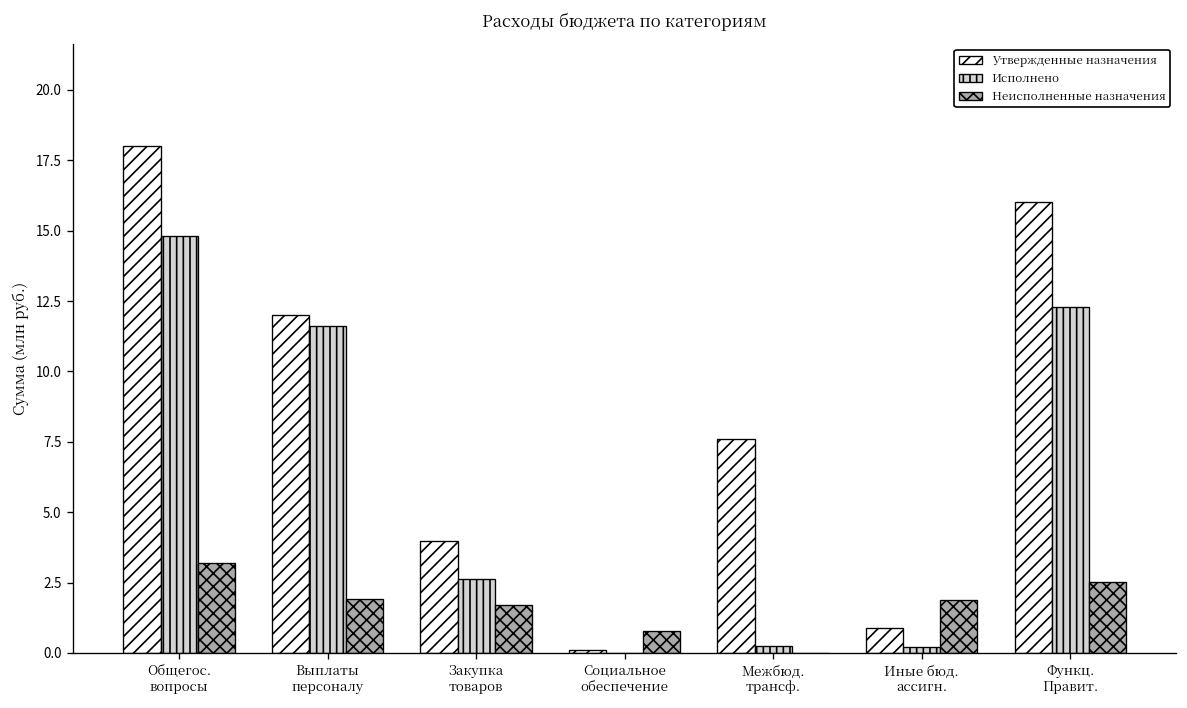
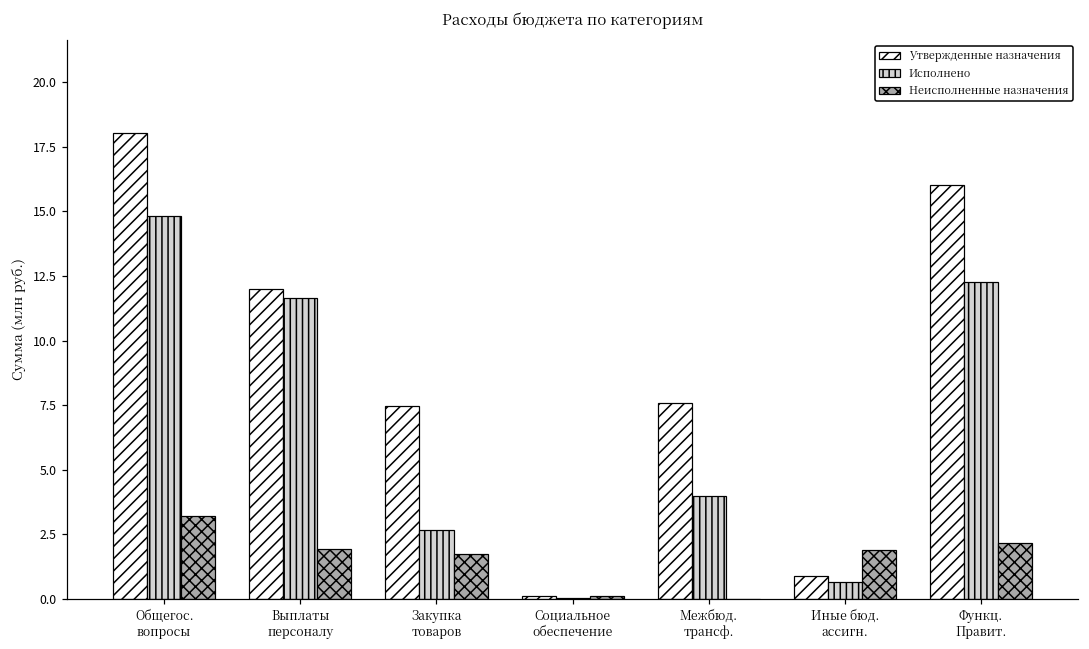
  {
    "Утвержденные назначения": {
      "Общегос. вопросы": 18.0,
      "Выплаты персоналу": 12.0,
-     "Закупка товаров": 4.0,
+     "Закупка товаров": 7.4,
      "Межбюд. трансф.": 7.6,
      "Иные бюд. ассигн.": 0.9,
      "Функц. Правит.": 16.0
    },
    "Исполнено": {
      "Общегос. вопросы": 14.8,
      "Выплаты персоналу": 11.6,
      "Закупка товаров": 2.6,
-     "Межбюд. трансф.": 0.3,
-     "Иные бюд. ассигн.": 0.2,
+     "Межбюд. трансф.": 4.0,
+     "Иные бюд. ассигн.": 0.6,
      "Функц. Правит.": 12.3
    },
    "Неисполненные назначения": {
      "Общегос. вопросы": 3.2,
      "Выплаты персоналу": 1.9,
      "Закупка товаров": 1.7,
-     "Социальное обеспечение": 0.8,
+     "Социальное обеспечение": 0.1,
      "Межбюд. трансф.": 0.0,
      "Иные бюд. ассигн.": 1.9,
-     "Функц. Правит.": 2.5
+     "Функц. Правит.": 2.1
    }
  }
